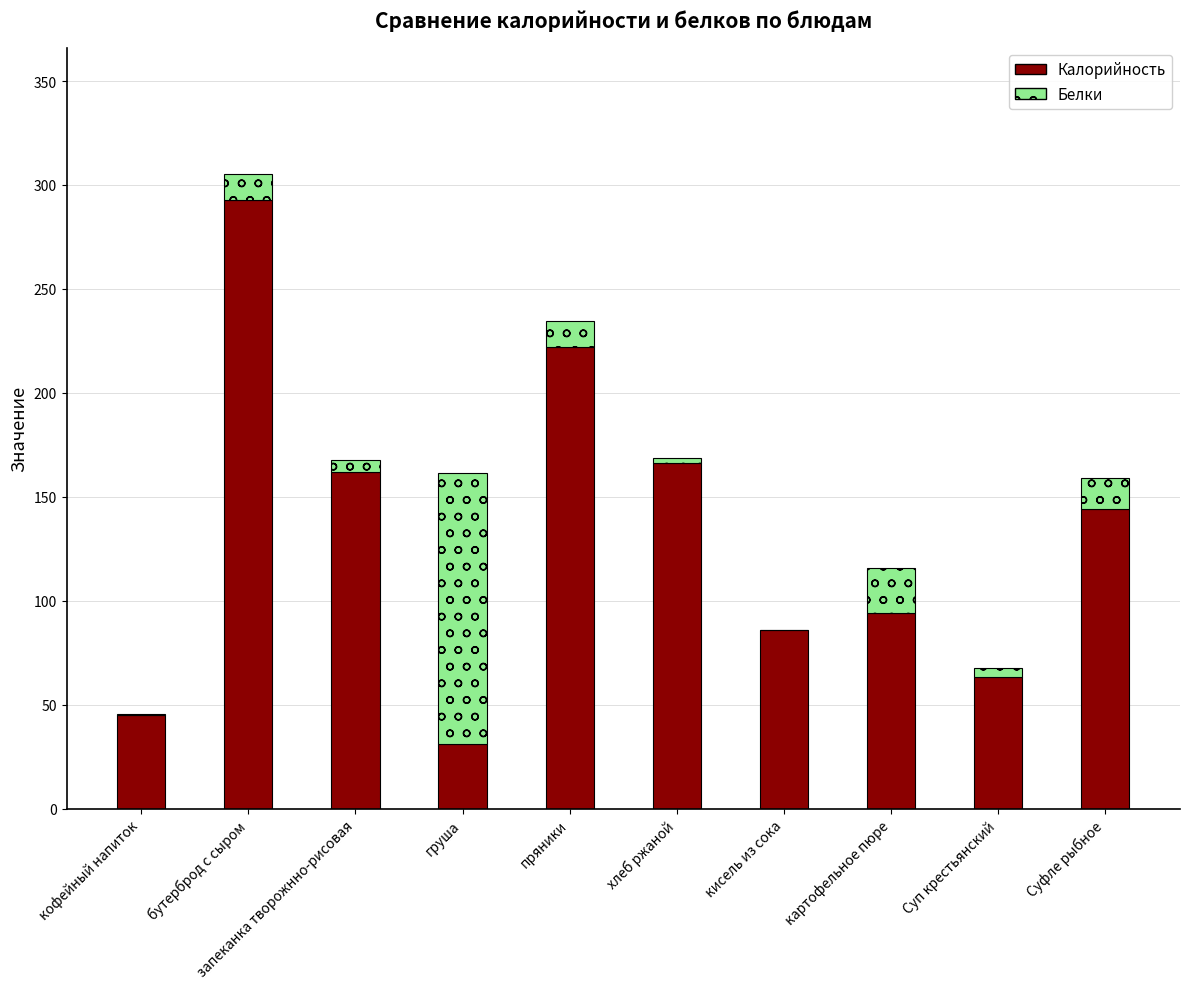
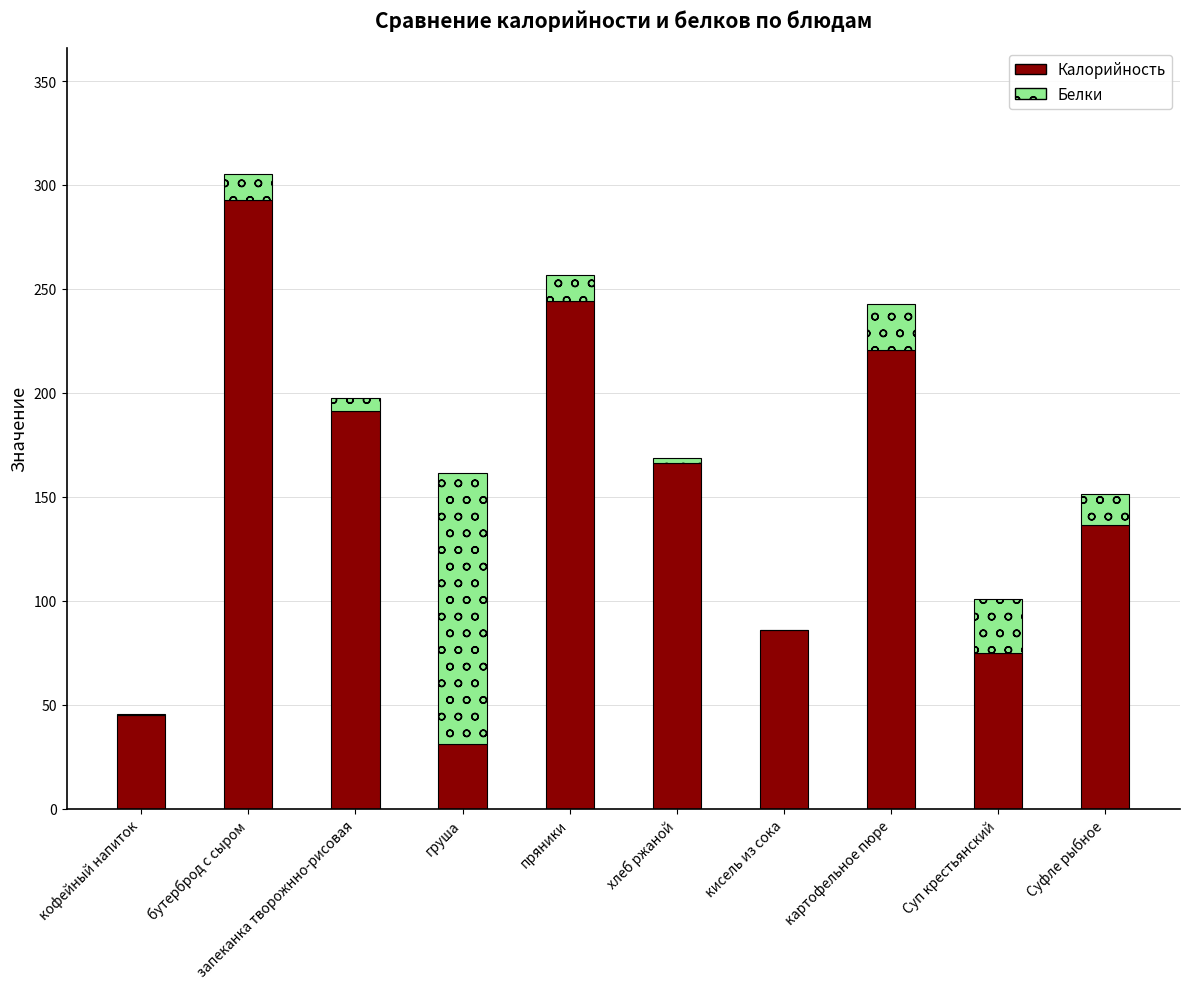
  {
    "Калорийность": {
      "кофейный напиток": 45,
      "бутерброд с сыром": 293,
-     "запеканка творожнно-рисовая": 162,
+     "запеканка творожнно-рисовая": 192,
      "груша": 31,
-     "пряники": 222,
+     "пряники": 244,
      "хлеб ржаной": 166,
      "кисель из сока": 86,
-     "картофельное пюре": 94,
-     "Суп крестьянский": 63,
-     "Суфле рыбное": 144
+     "картофельное пюре": 221,
+     "Суп крестьянский": 75,
+     "Суфле рыбное": 136
    },
    "Белки": {
      "бутерброд с сыром": 12,
      "запеканка творожнно-рисовая": 6,
      "груша": 130,
      "пряники": 12,
      "хлеб ржаной": 2,
      "картофельное пюре": 22,
-     "Суп крестьянский": 4,
+     "Суп крестьянский": 26,
      "Суфле рыбное": 15
    }
  }
